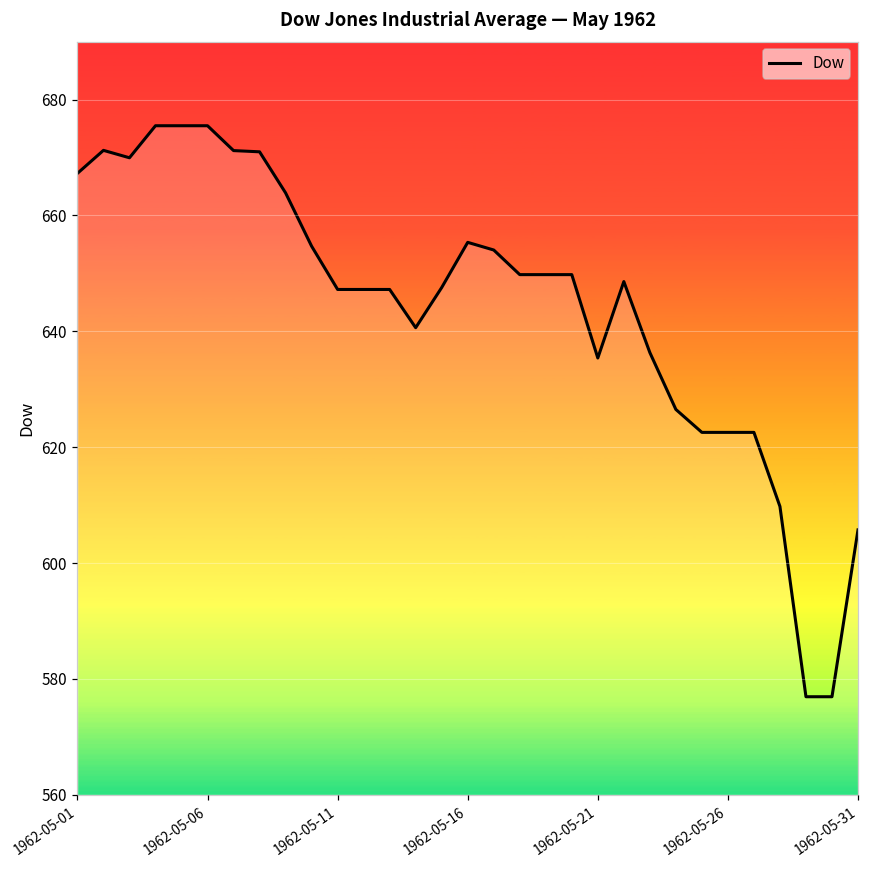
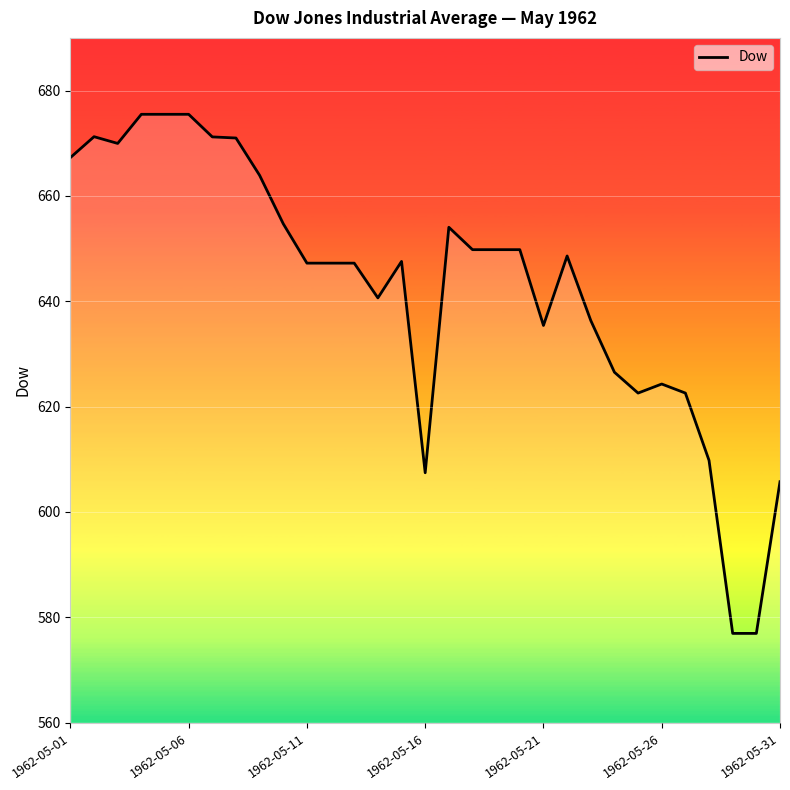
  {
    "1962-05-01": 667,
    "1962-05-06": 675,
    "1962-05-11": 647,
-   "1962-05-16": 655,
+   "1962-05-16": 607,
    "1962-05-21": 635,
-   "1962-05-26": 623,
+   "1962-05-26": 624,
    "1962-05-31": 606
  }
